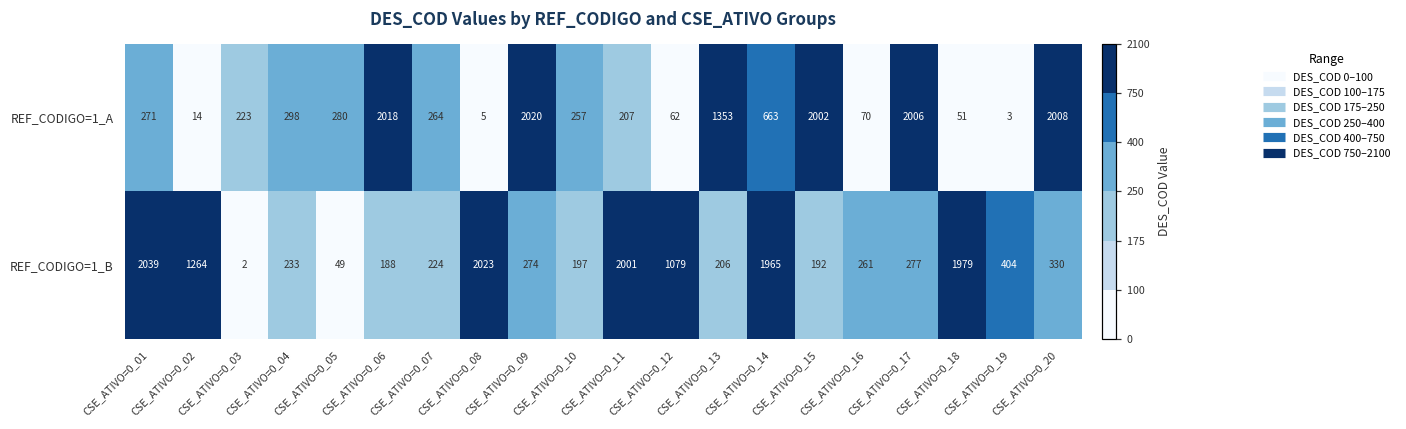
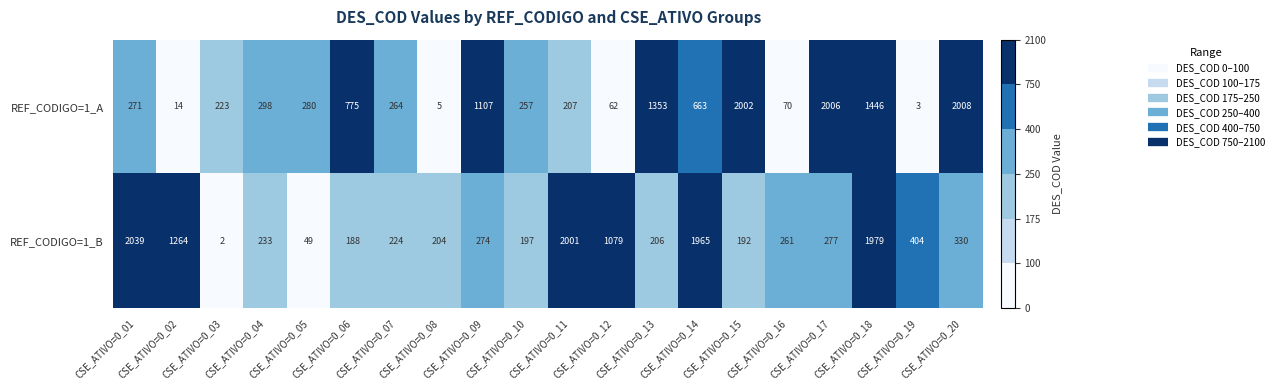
  {
    "REF_CODIGO=1_A": {
      "CSE_ATIVO=0_01": 271,
      "CSE_ATIVO=0_02": 14,
      "CSE_ATIVO=0_03": 223,
      "CSE_ATIVO=0_04": 298,
      "CSE_ATIVO=0_05": 280,
-     "CSE_ATIVO=0_06": 2018,
+     "CSE_ATIVO=0_06": 775,
      "CSE_ATIVO=0_07": 264,
      "CSE_ATIVO=0_08": 5,
-     "CSE_ATIVO=0_09": 2020,
+     "CSE_ATIVO=0_09": 1107,
      "CSE_ATIVO=0_10": 257,
      "CSE_ATIVO=0_11": 207,
      "CSE_ATIVO=0_12": 62,
      "CSE_ATIVO=0_13": 1353,
      "CSE_ATIVO=0_14": 663,
      "CSE_ATIVO=0_15": 2002,
      "CSE_ATIVO=0_16": 70,
      "CSE_ATIVO=0_17": 2006,
-     "CSE_ATIVO=0_18": 51,
+     "CSE_ATIVO=0_18": 1446,
      "CSE_ATIVO=0_19": 3,
      "CSE_ATIVO=0_20": 2008
    },
    "REF_CODIGO=1_B": {
      "CSE_ATIVO=0_01": 2039,
      "CSE_ATIVO=0_02": 1264,
      "CSE_ATIVO=0_03": 2,
      "CSE_ATIVO=0_04": 233,
      "CSE_ATIVO=0_05": 49,
      "CSE_ATIVO=0_06": 188,
      "CSE_ATIVO=0_07": 224,
-     "CSE_ATIVO=0_08": 2023,
+     "CSE_ATIVO=0_08": 204,
      "CSE_ATIVO=0_09": 274,
      "CSE_ATIVO=0_10": 197,
      "CSE_ATIVO=0_11": 2001,
      "CSE_ATIVO=0_12": 1079,
      "CSE_ATIVO=0_13": 206,
      "CSE_ATIVO=0_14": 1965,
      "CSE_ATIVO=0_15": 192,
      "CSE_ATIVO=0_16": 261,
      "CSE_ATIVO=0_17": 277,
      "CSE_ATIVO=0_18": 1979,
      "CSE_ATIVO=0_19": 404,
      "CSE_ATIVO=0_20": 330
    }
  }
